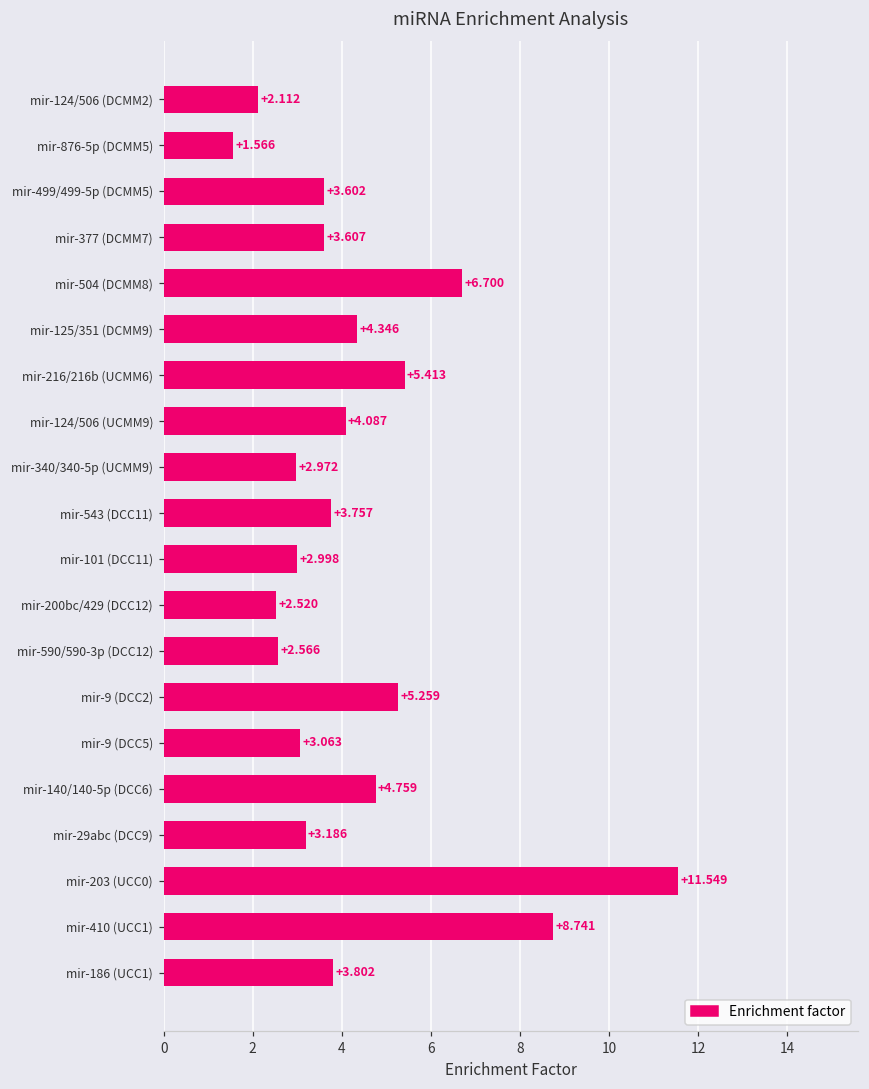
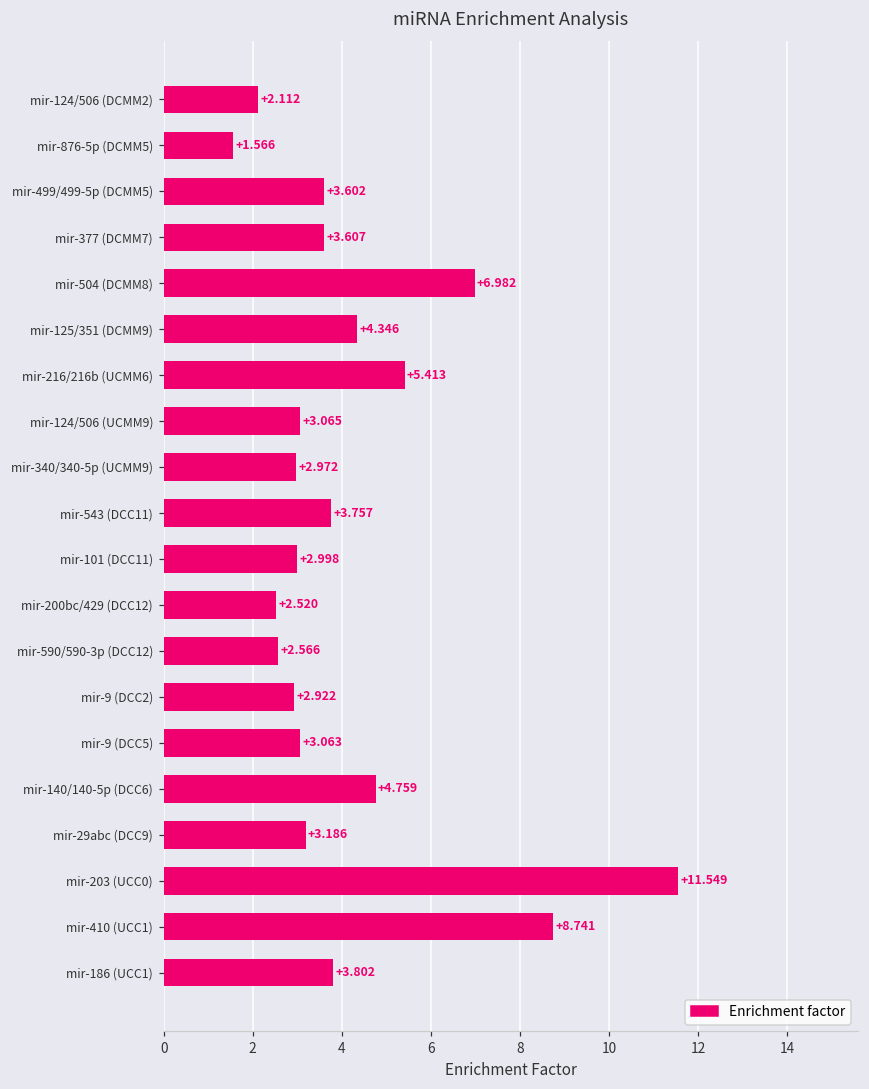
  {
    "mir-124/506 (DCMM2)": "+2.112",
    "mir-876-5p (DCMM5)": "+1.566",
    "mir-499/499-5p (DCMM5)": "+3.602",
    "mir-377 (DCMM7)": "+3.607",
-   "mir-504 (DCMM8)": "+6.700",
+   "mir-504 (DCMM8)": "+6.982",
    "mir-125/351 (DCMM9)": "+4.346",
    "mir-216/216b (UCMM6)": "+5.413",
-   "mir-124/506 (UCMM9)": "+4.087",
+   "mir-124/506 (UCMM9)": "+3.065",
    "mir-340/340-5p (UCMM9)": "+2.972",
    "mir-543 (DCC11)": "+3.757",
    "mir-101 (DCC11)": "+2.998",
    "mir-200bc/429 (DCC12)": "+2.520",
    "mir-590/590-3p (DCC12)": "+2.566",
-   "mir-9 (DCC2)": "+5.259",
+   "mir-9 (DCC2)": "+2.922",
    "mir-9 (DCC5)": "+3.063",
    "mir-140/140-5p (DCC6)": "+4.759",
    "mir-29abc (DCC9)": "+3.186",
    "mir-203 (UCC0)": "+11.549",
    "mir-410 (UCC1)": "+8.741",
    "mir-186 (UCC1)": "+3.802"
  }
